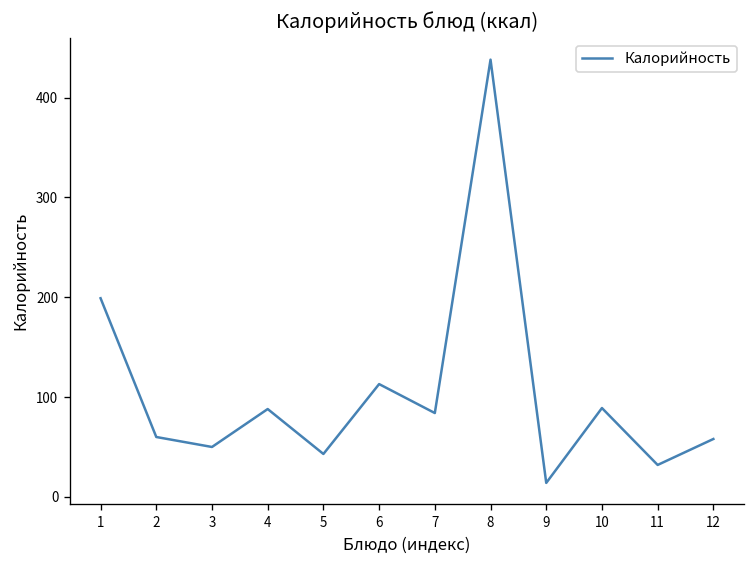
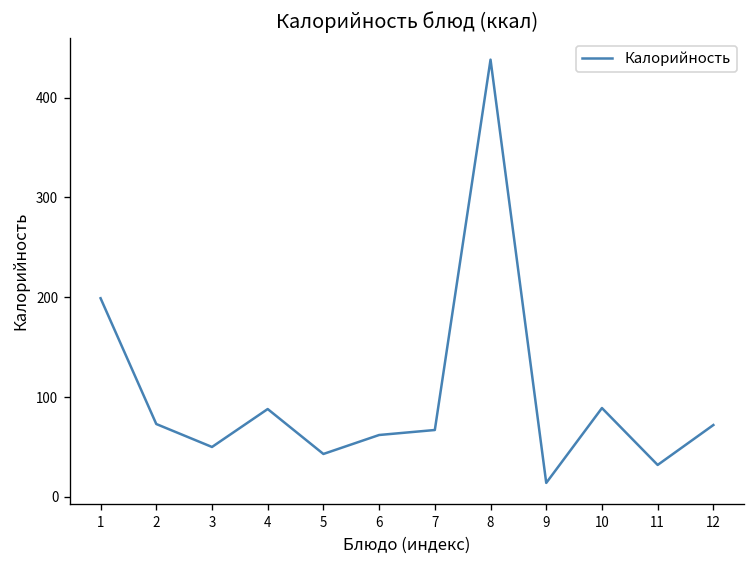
  {
    "1": 200,
-   "2": 60,
+   "2": 70,
    "3": 50,
    "4": 90,
    "5": 40,
-   "6": 110,
-   "7": 80,
+   "6": 60,
+   "7": 70,
    "8": 440,
    "9": 10,
    "10": 90,
    "11": 30,
-   "12": 60
+   "12": 70
  }
